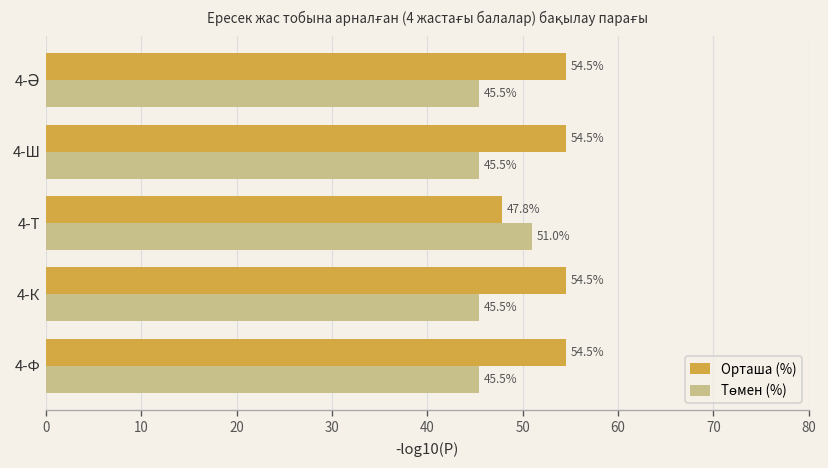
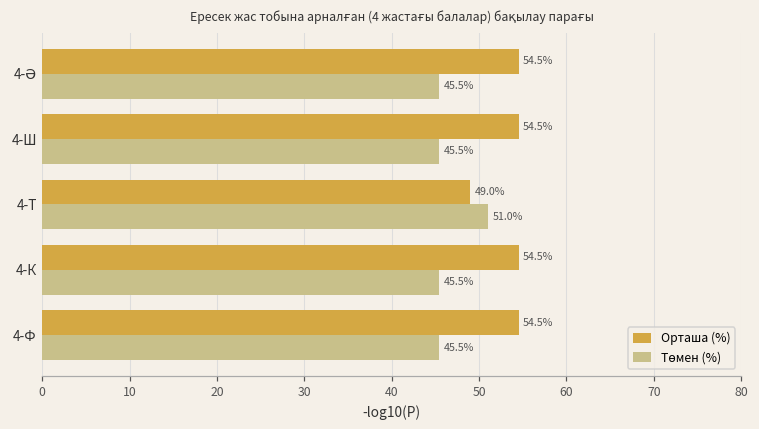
  {
    "Орташа (%)": {
      "4-Ә": "54.5%",
      "4-Ш": "54.5%",
-     "4-Т": "47.8%",
+     "4-Т": "49.0%",
      "4-К": "54.5%",
      "4-Ф": "54.5%"
    },
    "Төмен (%)": {
      "4-Ә": "45.5%",
      "4-Ш": "45.5%",
      "4-Т": "51.0%",
      "4-К": "45.5%",
      "4-Ф": "45.5%"
    }
  }
